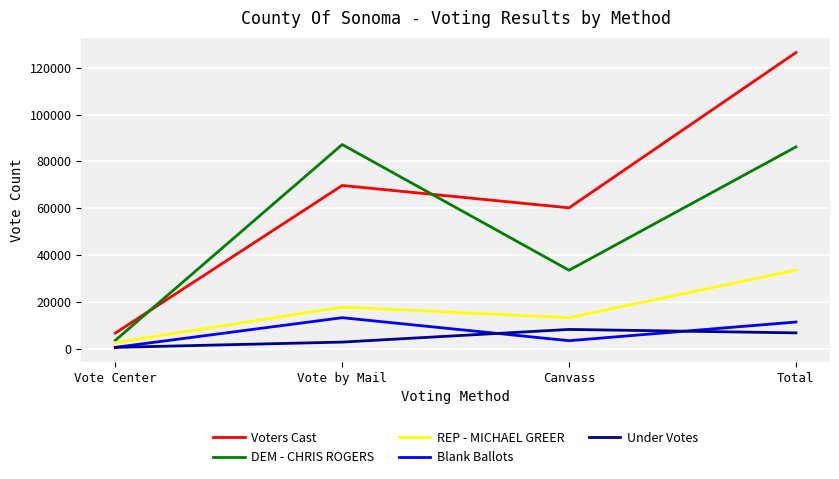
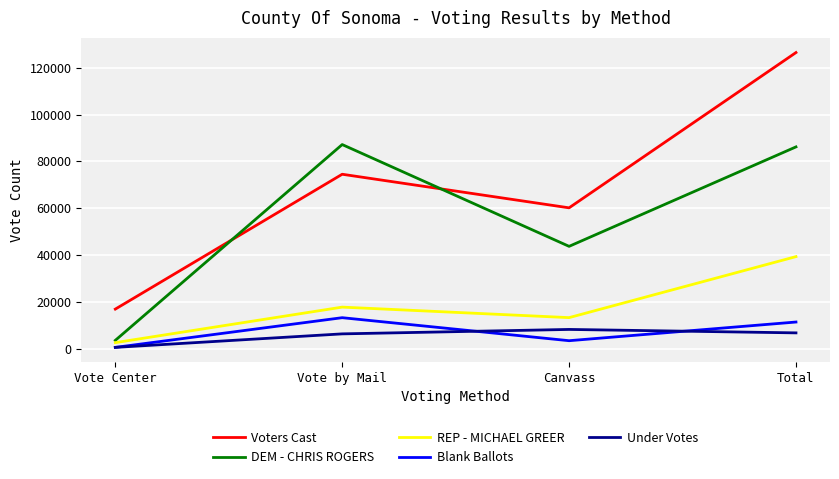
  {
    "Voters Cast": {
-     "Vote Center": 7000,
-     "Vote by Mail": 70000,
+     "Vote Center": 17000,
+     "Vote by Mail": 74000,
      "Canvass": 60000,
      "Total": 126000
    },
    "DEM - CHRIS ROGERS": {
      "Vote by Mail": 87000,
-     "Canvass": 33000,
+     "Canvass": 44000,
      "Total": 86000
    },
    "REP - MICHAEL GREER": {
      "Vote by Mail": 18000,
      "Canvass": 13000,
-     "Total": 34000
+     "Total": 39000
    },
    "Blank Ballots": {
      "Vote by Mail": 13000,
      "Canvass": 3000,
      "Total": 11000
    },
    "Under Votes": {
-     "Vote by Mail": 3000,
+     "Vote by Mail": 6000,
      "Canvass": 8000,
      "Total": 7000
    }
  }
